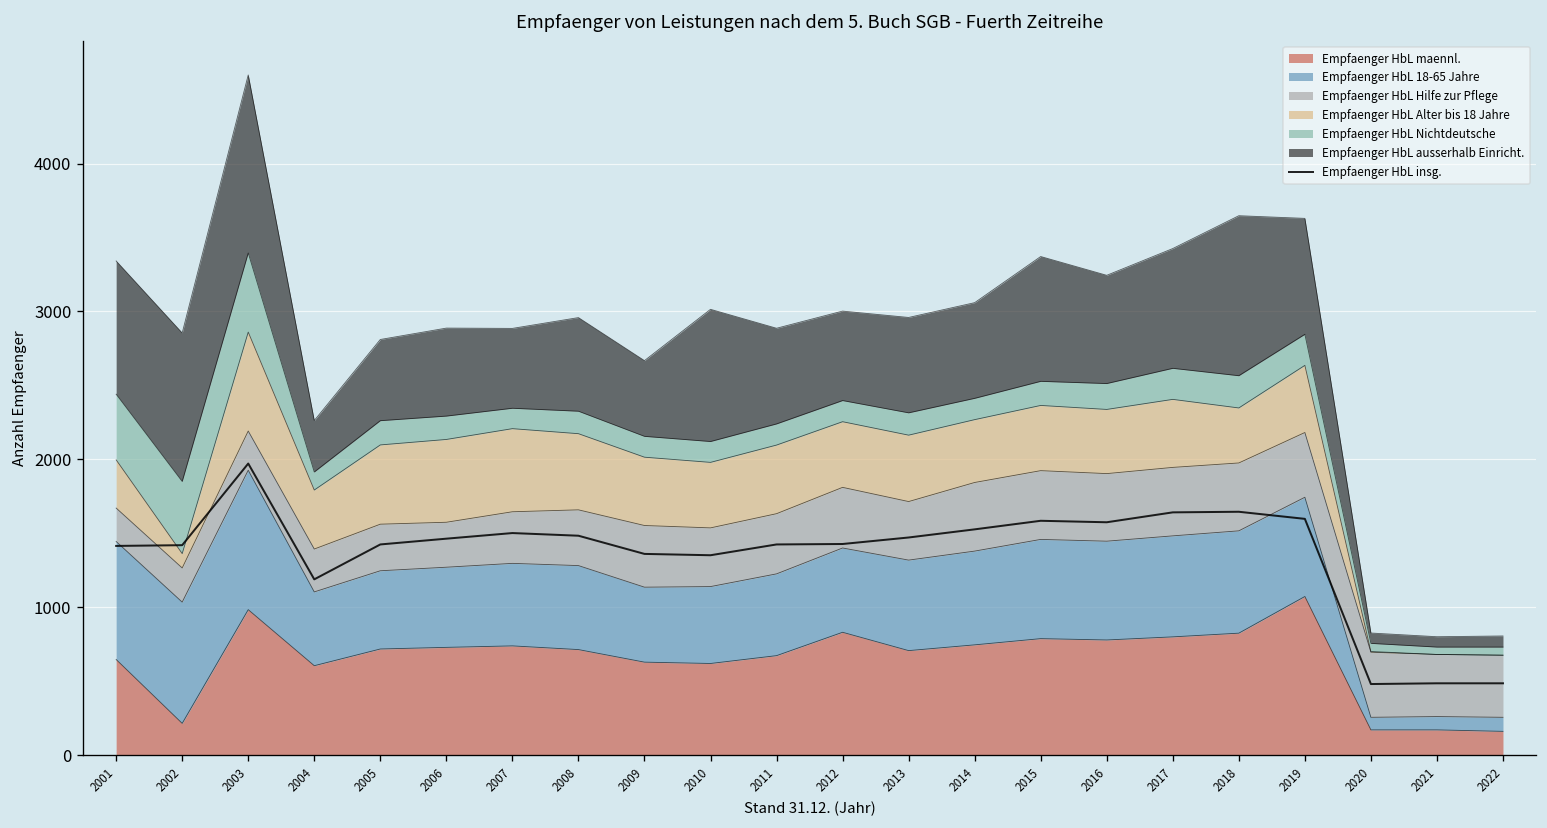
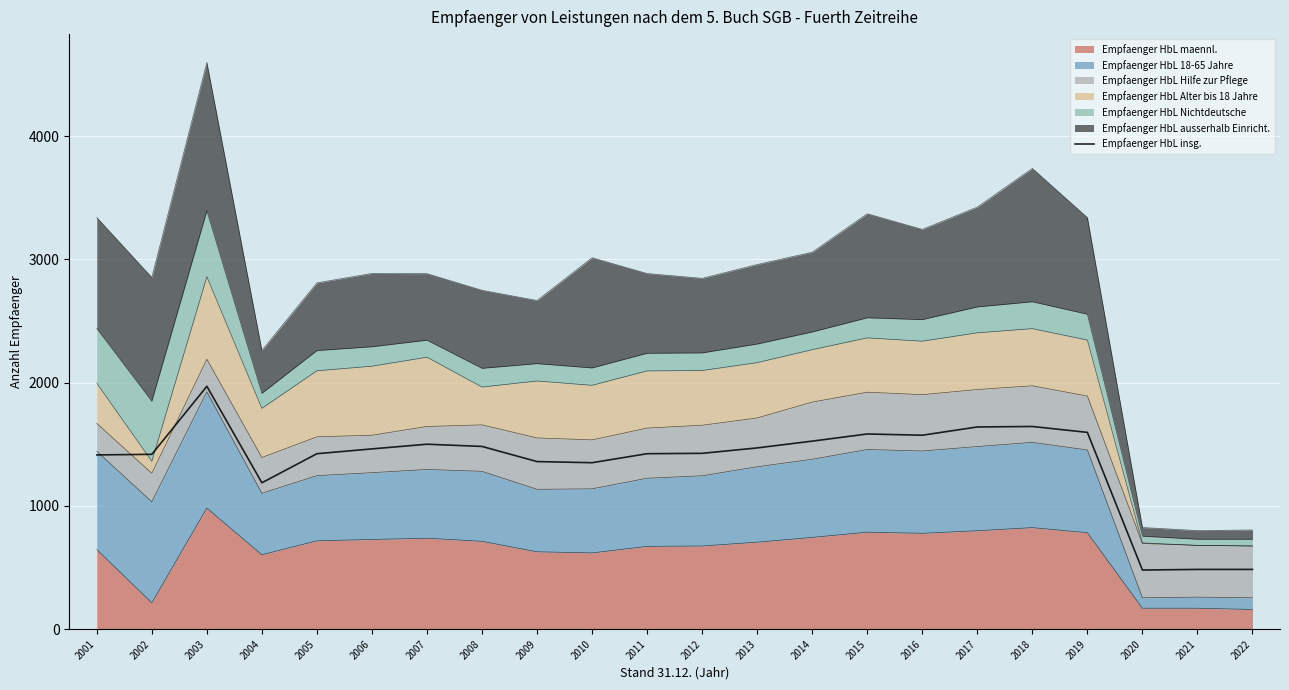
  {
    "Empfaenger HbL maennl.": {
      "2001": 650,
      "2002": 210,
      "2003": 980,
      "2004": 600,
      "2005": 720,
      "2006": 730,
      "2007": 740,
      "2008": 710,
      "2009": 630,
      "2010": 620,
      "2011": 670,
-     "2012": 830,
+     "2012": 680,
      "2013": 710,
      "2014": 750,
      "2015": 790,
      "2016": 780,
      "2017": 800,
      "2018": 820,
-     "2019": 1070,
+     "2019": 780,
      "2020": 170,
      "2021": 170,
      "2022": 160
    },
    "Empfaenger HbL Alter bis 18 Jahre": {
      "2001": 330,
      "2002": 100,
      "2003": 670,
      "2004": 400,
      "2005": 540,
      "2006": 560,
      "2007": 560,
-     "2008": 520,
+     "2008": 310,
      "2009": 460,
      "2010": 440,
      "2011": 460,
      "2012": 440,
      "2013": 450,
      "2014": 430,
      "2015": 440,
      "2016": 430,
      "2017": 460,
-     "2018": 370,
+     "2018": 460,
      "2019": 450
    },
    "Empfaenger HbL ausserhalb Einricht.": {
      "2001": 900,
      "2002": 1000,
      "2003": 1200,
      "2004": 350,
      "2005": 550,
      "2006": 600,
      "2007": 540,
      "2008": 630,
      "2009": 510,
      "2010": 890,
      "2011": 650,
      "2012": 610,
      "2013": 650,
      "2014": 650,
      "2015": 840,
      "2016": 730,
      "2017": 810,
      "2018": 1080,
      "2019": 780,
      "2020": 70,
      "2021": 70,
      "2022": 80
    },
    "Empfaenger HbL insg.": {
      "2001": 1410,
      "2002": 1420,
      "2003": 1970,
      "2004": 1190,
      "2005": 1420,
      "2006": 1460,
      "2007": 1500,
      "2008": 1480,
      "2009": 1360,
      "2010": 1350,
      "2011": 1420,
      "2012": 1430,
      "2013": 1470,
      "2014": 1530,
      "2015": 1580,
      "2016": 1570,
      "2017": 1640,
      "2018": 1650,
      "2019": 1600,
      "2020": 480,
      "2021": 490,
      "2022": 490
    }
  }
